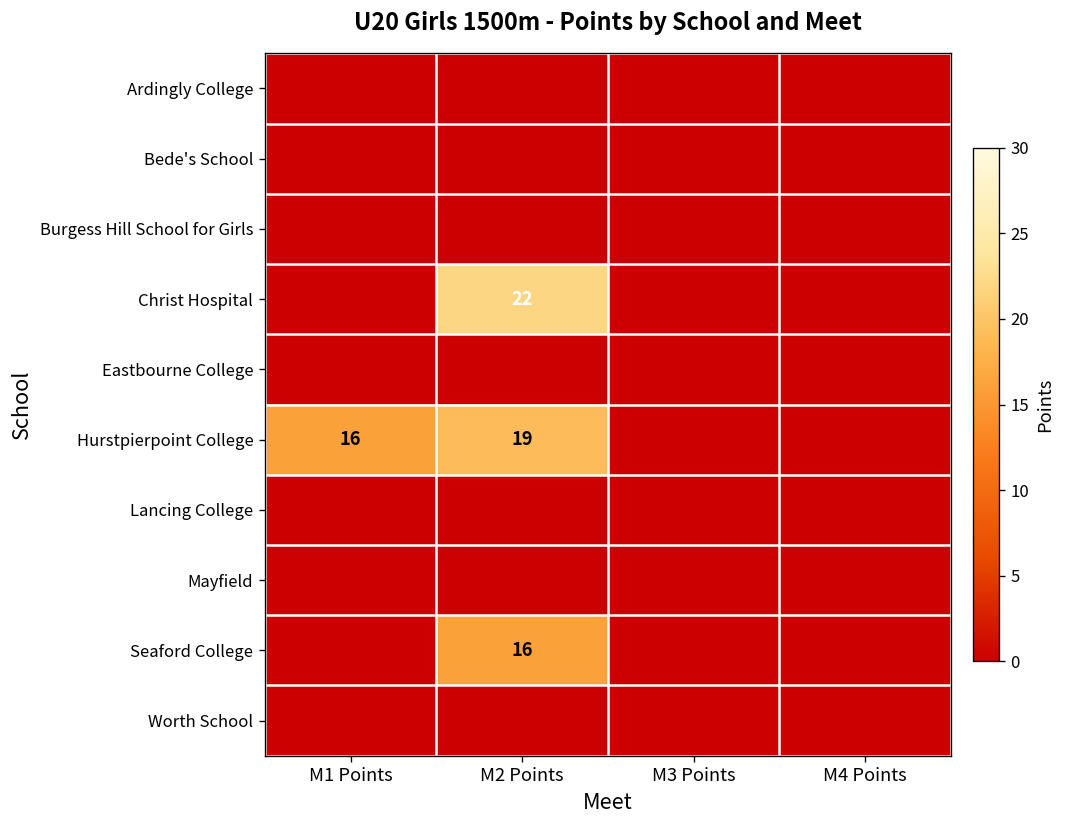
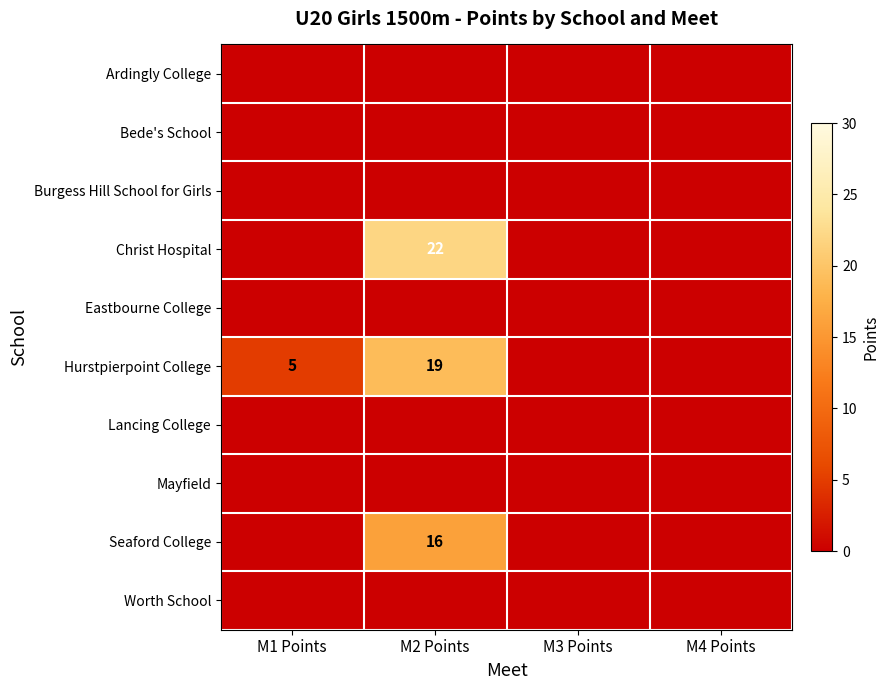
  {
    "Christ Hospital": {
      "M2 Points": 22
    },
    "Hurstpierpoint College": {
-     "M1 Points": 16,
+     "M1 Points": 5,
      "M2 Points": 19
    },
    "Seaford College": {
      "M2 Points": 16
    }
  }
